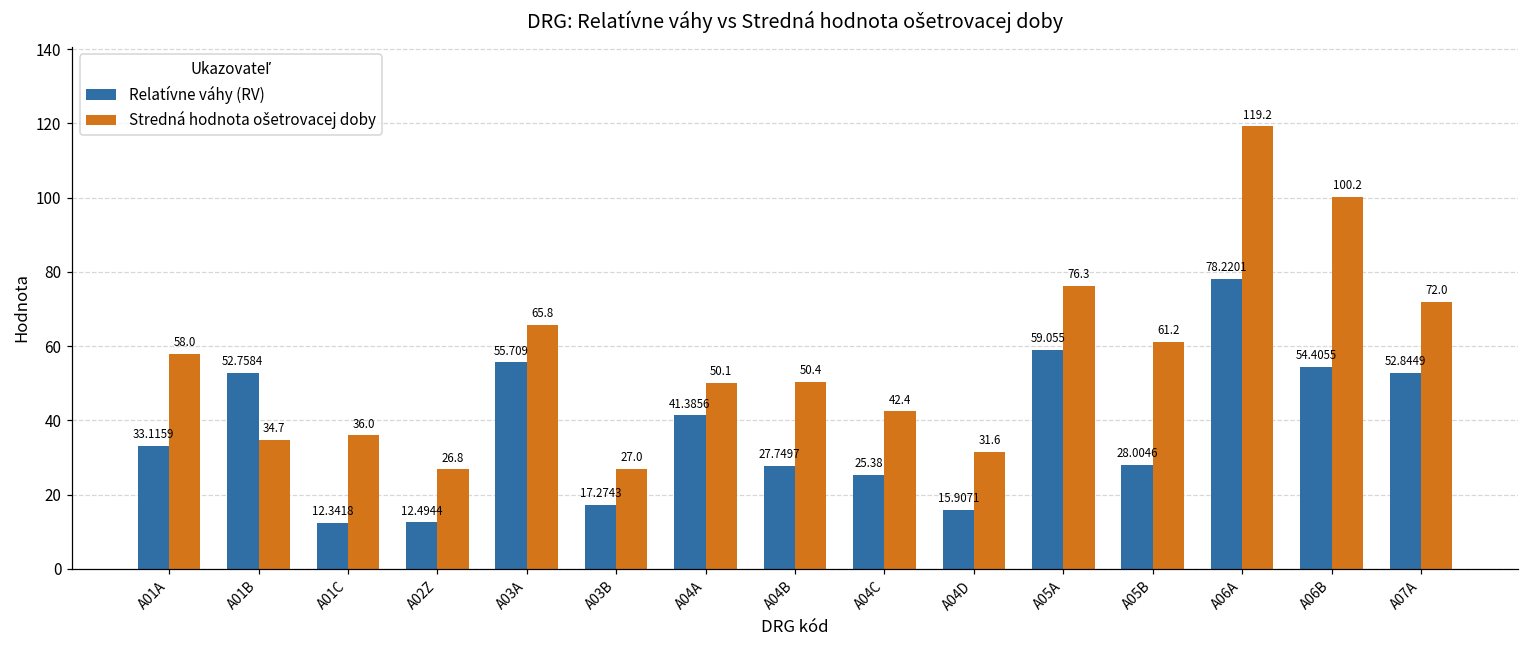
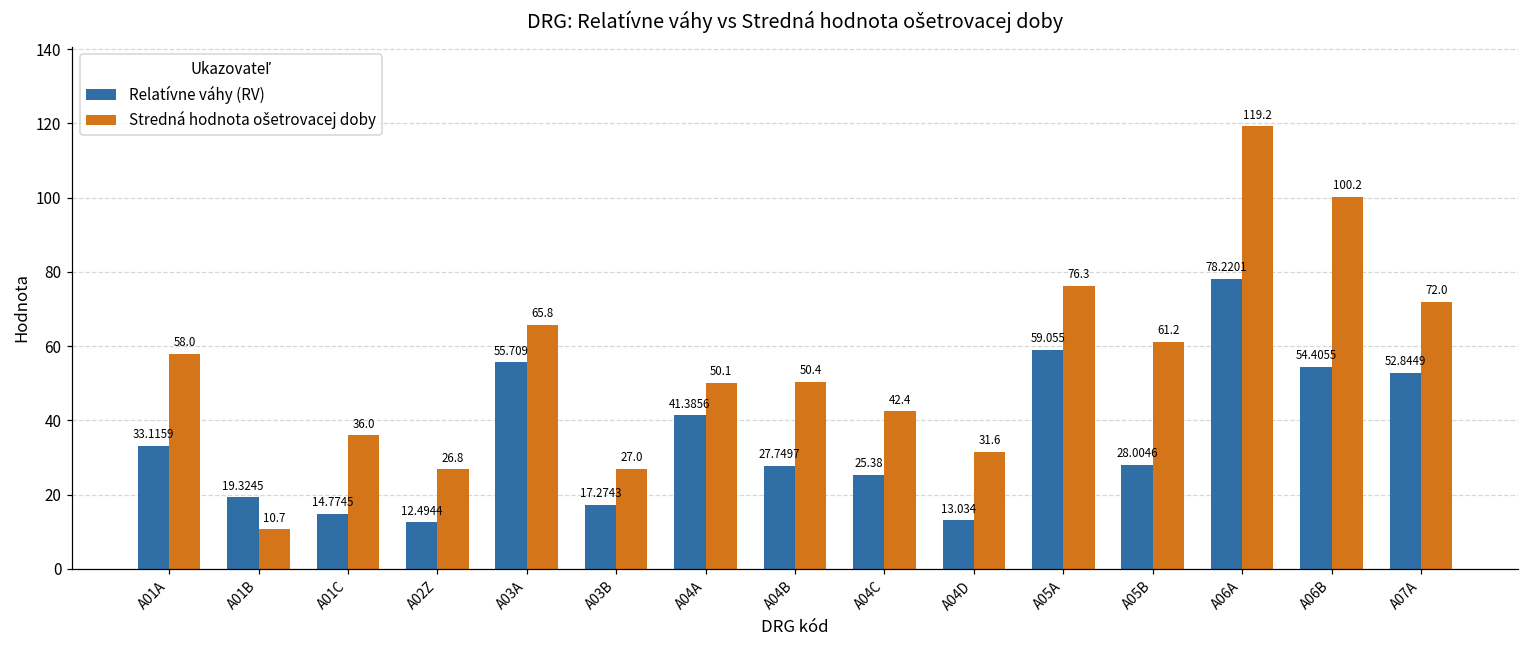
  {
    "Relatívne váhy (RV)": {
      "A01A": 33.1159,
-     "A01B": 52.7584,
-     "A01C": 12.3418,
+     "A01B": 19.3245,
+     "A01C": 14.7745,
      "A02Z": 12.4944,
      "A03A": 55.709,
      "A03B": 17.2743,
      "A04A": 41.3856,
      "A04B": 27.7497,
      "A04C": 25.38,
-     "A04D": 15.9071,
+     "A04D": 13.034,
      "A05A": 59.055,
      "A05B": 28.0046,
      "A06A": 78.2201,
      "A06B": 54.4055,
      "A07A": 52.8449
    },
    "Stredná hodnota ošetrovacej doby": {
      "A01A": 58.0,
-     "A01B": 34.7,
+     "A01B": 10.7,
      "A01C": 36.0,
      "A02Z": 26.8,
      "A03A": 65.8,
      "A03B": 27.0,
      "A04A": 50.1,
      "A04B": 50.4,
      "A04C": 42.4,
      "A04D": 31.6,
      "A05A": 76.3,
      "A05B": 61.2,
      "A06A": 119.2,
      "A06B": 100.2,
      "A07A": 72.0
    }
  }
